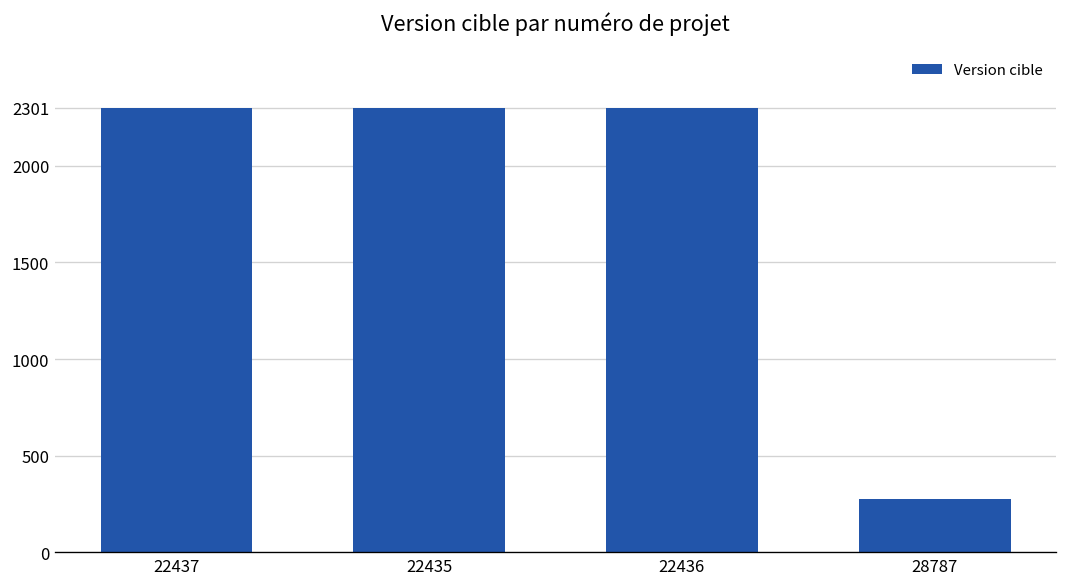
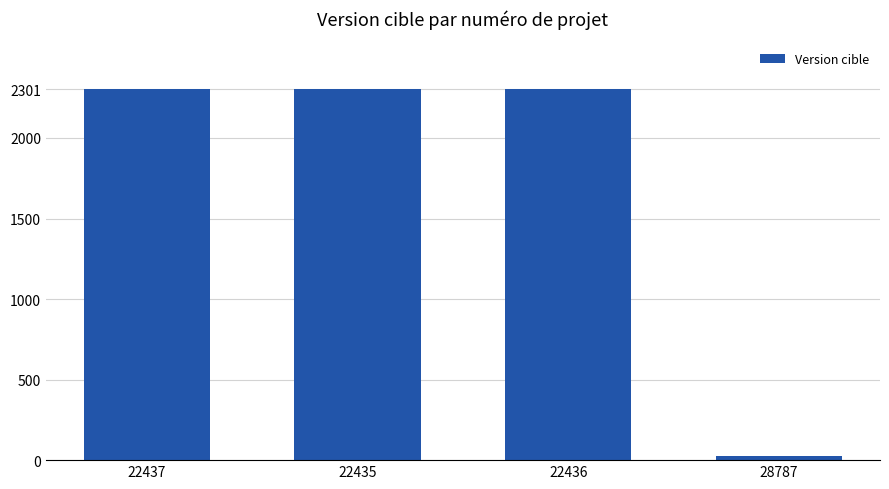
  {
    "22437": 2300,
    "22435": 2300,
    "22436": 2300,
-   "28787": 280
+   "28787": 20
  }
